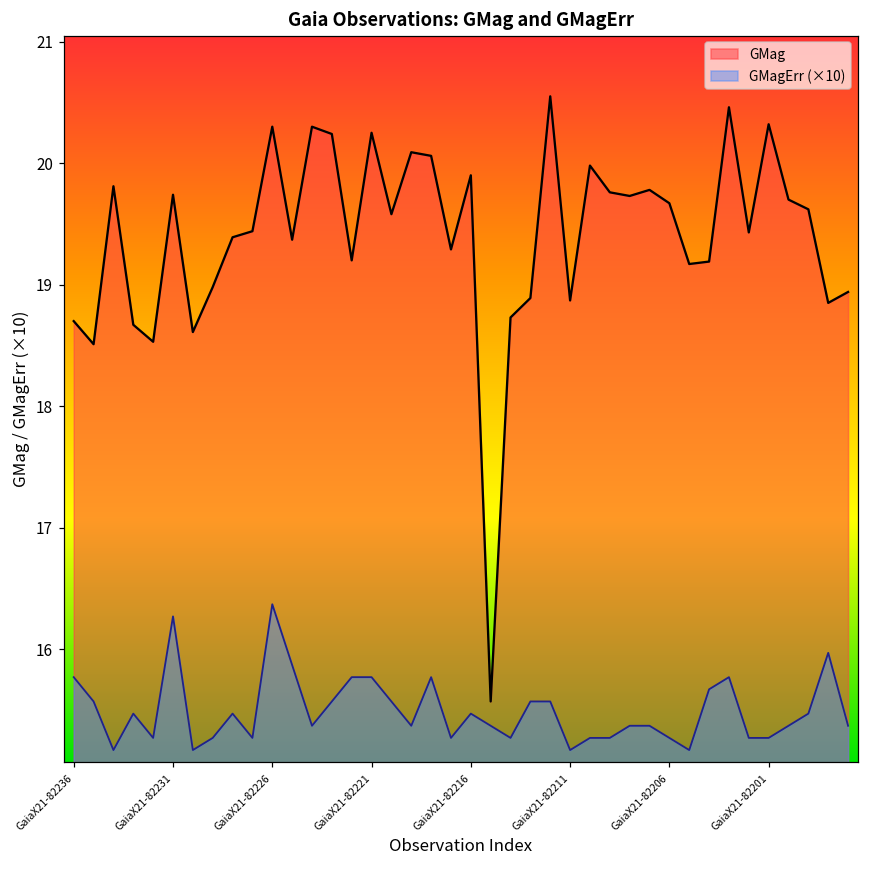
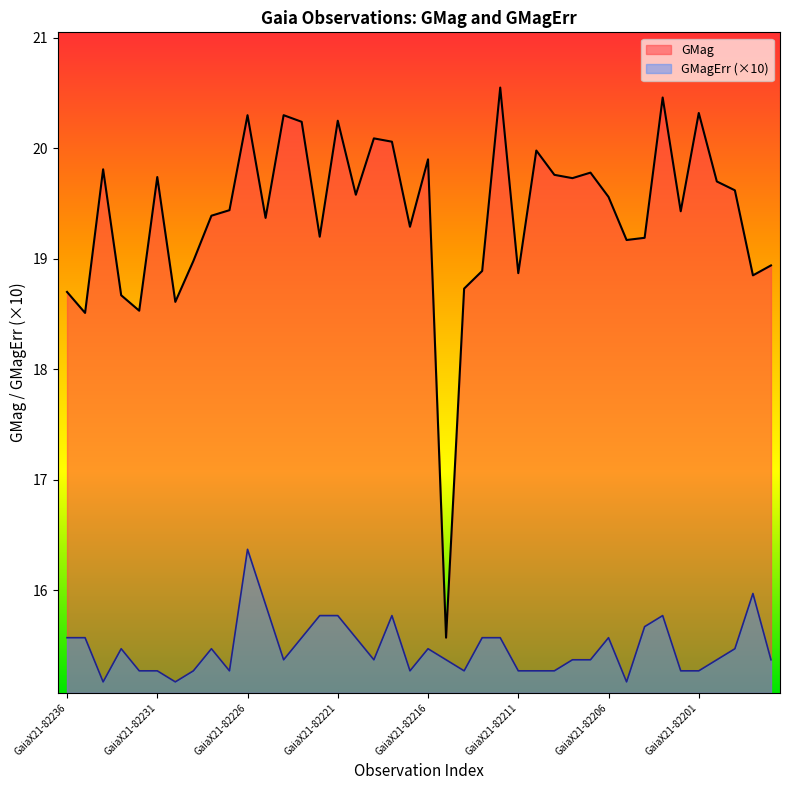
  {
    "GMag": {
      "GaiaX21-82236": 18.70,
      "GaiaX21-82231": 19.74,
      "GaiaX21-82226": 20.30,
      "GaiaX21-82221": 20.25,
      "GaiaX21-82216": 19.90,
      "GaiaX21-82211": 18.87,
-     "GaiaX21-82206": 19.67,
+     "GaiaX21-82206": 19.56,
      "GaiaX21-82201": 20.32
    },
    "GMagErr (×10)": {
-     "GaiaX21-82236": 15.77,
-     "GaiaX21-82231": 16.27,
+     "GaiaX21-82236": 15.57,
+     "GaiaX21-82231": 15.27,
      "GaiaX21-82226": 16.37,
      "GaiaX21-82221": 15.77,
      "GaiaX21-82216": 15.47,
-     "GaiaX21-82211": 15.17,
-     "GaiaX21-82206": 15.27,
+     "GaiaX21-82211": 15.27,
+     "GaiaX21-82206": 15.57,
      "GaiaX21-82201": 15.27
    }
  }
